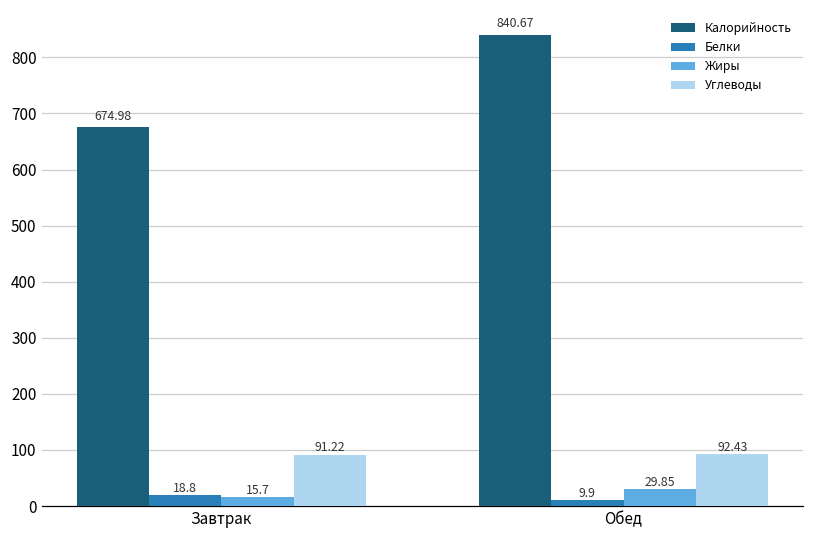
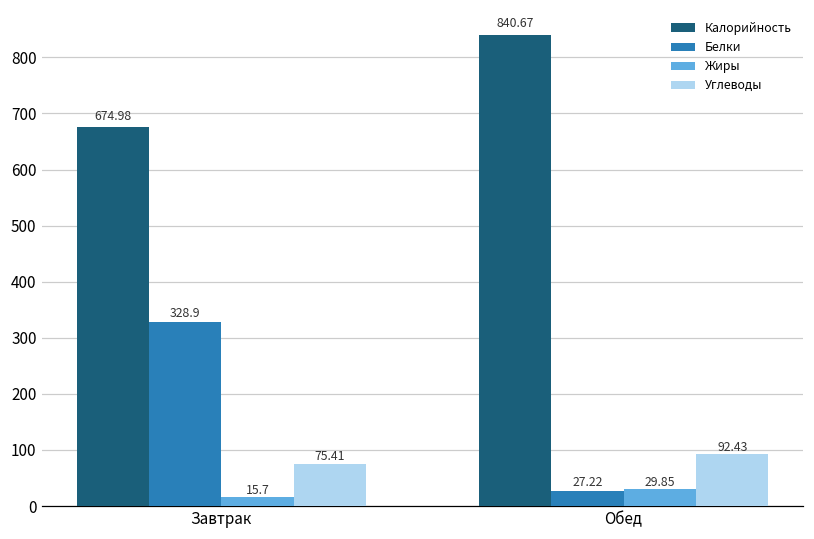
  {
    "Калорийность": {
      "Завтрак": 674.98,
      "Обед": 840.67
    },
    "Белки": {
-     "Завтрак": 18.8,
-     "Обед": 9.9
+     "Завтрак": 328.9,
+     "Обед": 27.22
    },
    "Жиры": {
      "Завтрак": 15.7,
      "Обед": 29.85
    },
    "Углеводы": {
-     "Завтрак": 91.22,
+     "Завтрак": 75.41,
      "Обед": 92.43
    }
  }
